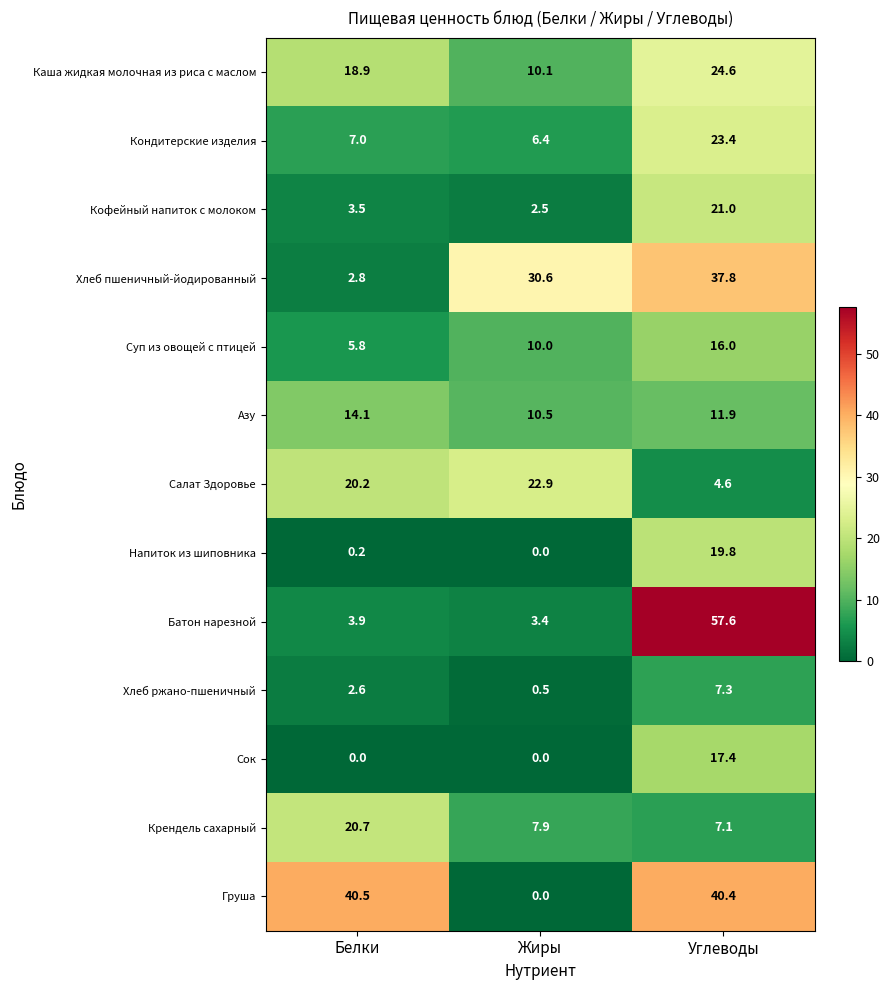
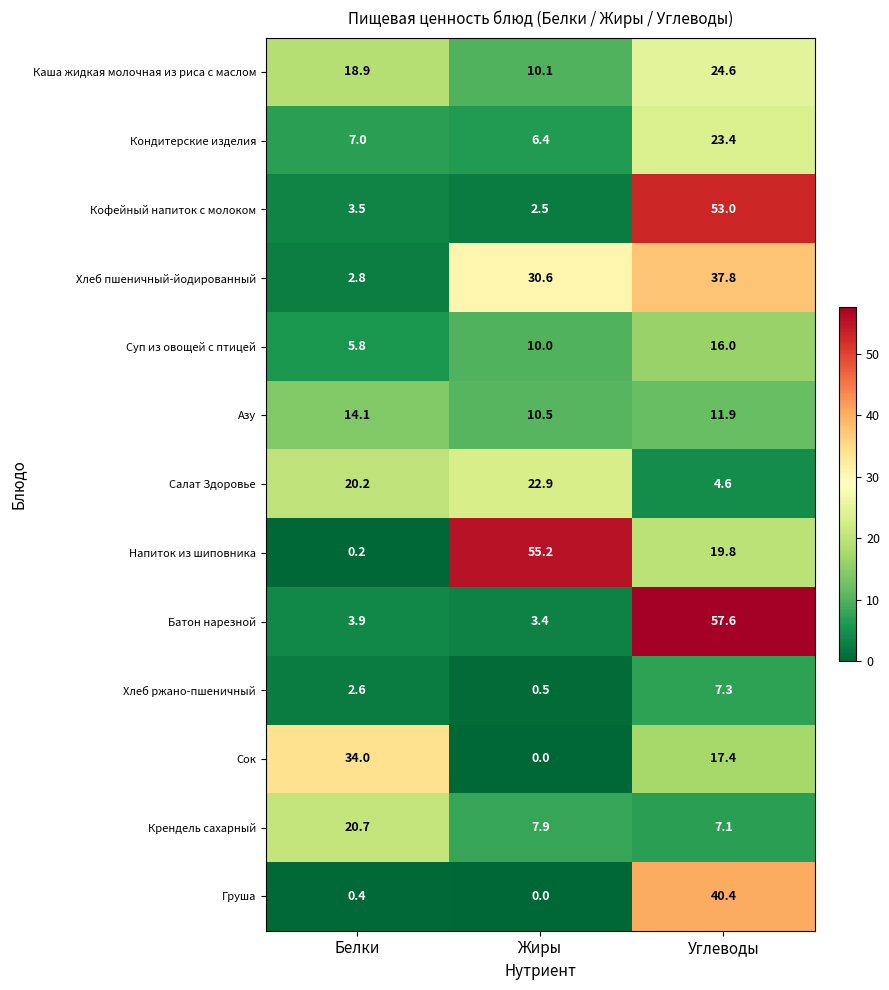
  {
    "Каша жидкая молочная из риса с маслом": {
      "Белки": 18.9,
      "Жиры": 10.1,
      "Углеводы": 24.6
    },
    "Кондитерские изделия": {
      "Белки": 7.0,
      "Жиры": 6.4,
      "Углеводы": 23.4
    },
    "Кофейный напиток с молоком": {
      "Белки": 3.5,
      "Жиры": 2.5,
-     "Углеводы": 21.0
+     "Углеводы": 53.0
    },
    "Хлеб пшеничный-йодированный": {
      "Белки": 2.8,
      "Жиры": 30.6,
      "Углеводы": 37.8
    },
    "Суп из овощей с птицей": {
      "Белки": 5.8,
      "Жиры": 10.0,
      "Углеводы": 16.0
    },
    "Азу": {
      "Белки": 14.1,
      "Жиры": 10.5,
      "Углеводы": 11.9
    },
    "Салат Здоровье": {
      "Белки": 20.2,
      "Жиры": 22.9,
      "Углеводы": 4.6
    },
    "Напиток из шиповника": {
      "Белки": 0.2,
-     "Жиры": 0.0,
+     "Жиры": 55.2,
      "Углеводы": 19.8
    },
    "Батон нарезной": {
      "Белки": 3.9,
      "Жиры": 3.4,
      "Углеводы": 57.6
    },
    "Хлеб ржано-пшеничный": {
      "Белки": 2.6,
      "Жиры": 0.5,
      "Углеводы": 7.3
    },
    "Сок": {
-     "Белки": 0.0,
+     "Белки": 34.0,
      "Жиры": 0.0,
      "Углеводы": 17.4
    },
    "Крендель сахарный": {
      "Белки": 20.7,
      "Жиры": 7.9,
      "Углеводы": 7.1
    },
    "Груша": {
-     "Белки": 40.5,
+     "Белки": 0.4,
      "Жиры": 0.0,
      "Углеводы": 40.4
    }
  }
